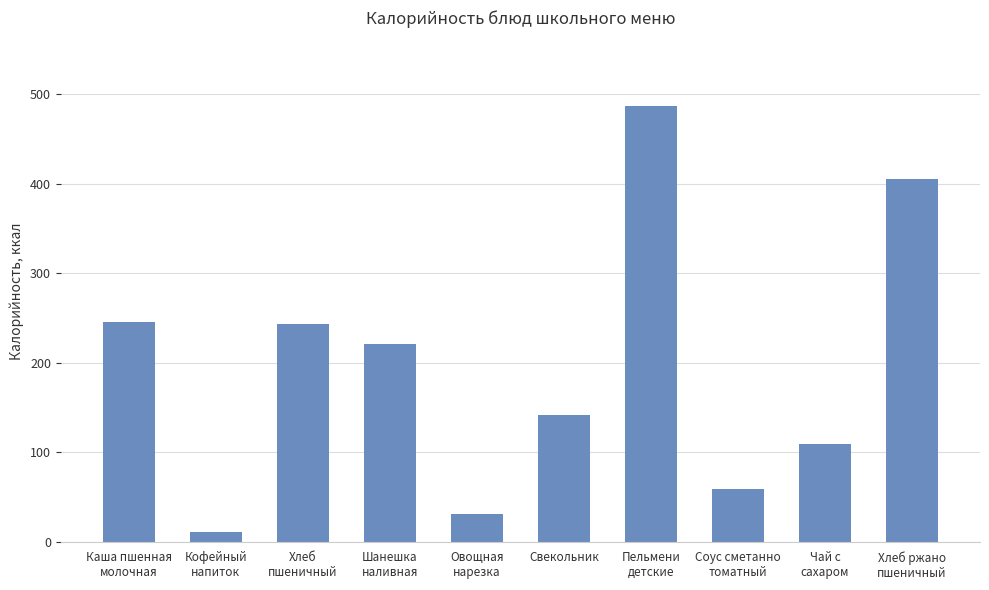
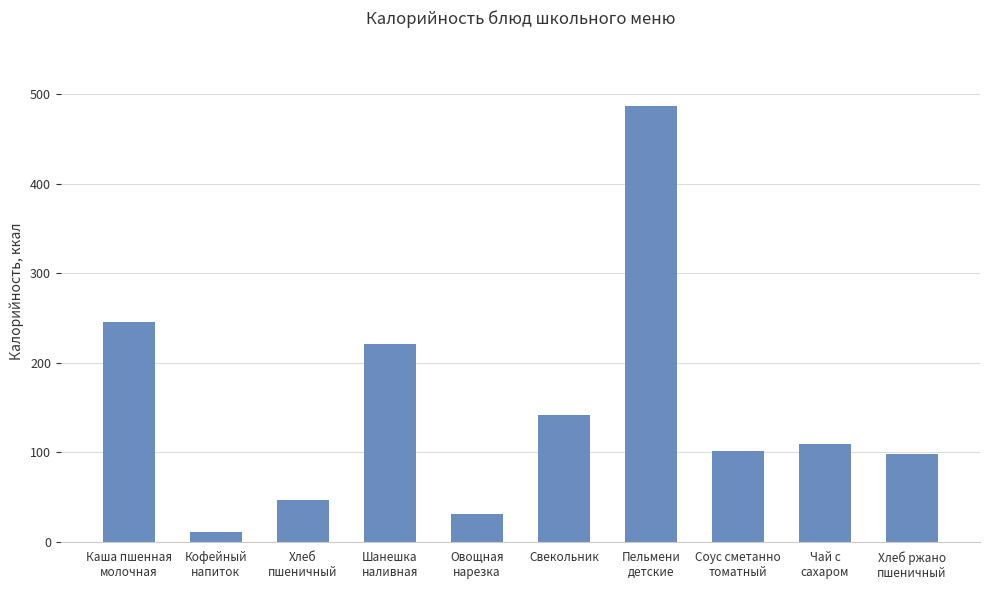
  {
    "Каша пшенная молочная": 250,
    "Кофейный напиток": 10,
-   "Хлеб пшеничный": 240,
+   "Хлеб пшеничный": 50,
    "Шанешка наливная": 220,
    "Овощная нарезка": 30,
    "Свекольник": 140,
    "Пельмени детские": 490,
-   "Соус сметанно томатный": 60,
+   "Соус сметанно томатный": 100,
    "Чай с сахаром": 110,
-   "Хлеб ржано пшеничный": 410
+   "Хлеб ржано пшеничный": 100
  }
